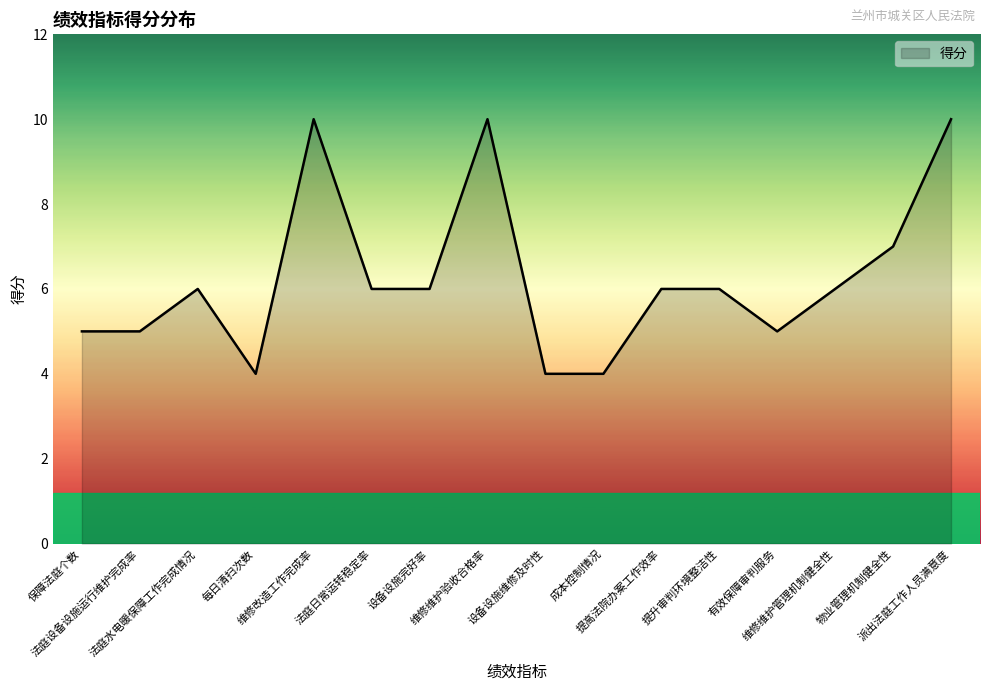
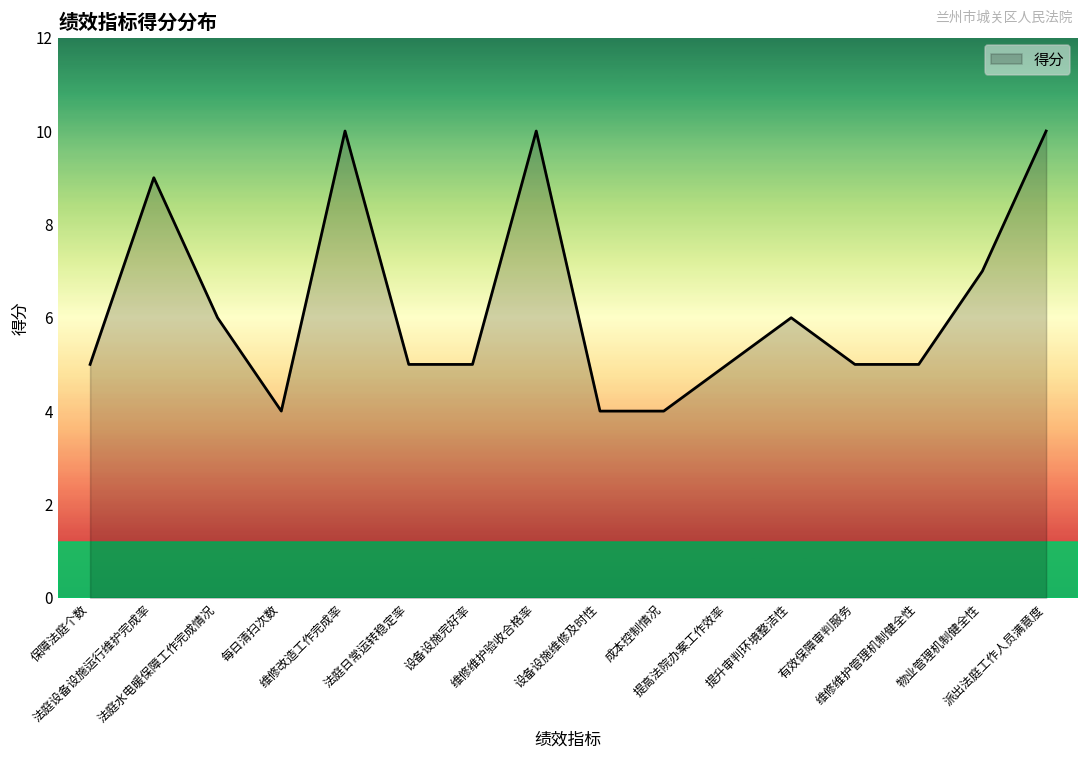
  {
    "保障法庭个数": 5,
-   "法庭设备设施运行维护完成率": 5,
+   "法庭设备设施运行维护完成率": 9,
    "法庭水电暖保障工作完成情况": 6,
    "每日清扫次数": 4,
    "维修改造工作完成率": 10,
-   "法庭日常运转稳定率": 6,
-   "设备设施完好率": 6,
+   "法庭日常运转稳定率": 5,
+   "设备设施完好率": 5,
    "维修维护验收合格率": 10,
    "设备设施维修及时性": 4,
    "成本控制情况": 4,
-   "提高法院办案工作效率": 6,
+   "提高法院办案工作效率": 5,
    "提升审判环境整洁性": 6,
    "有效保障审判服务": 5,
-   "维修维护管理机制健全性": 6,
+   "维修维护管理机制健全性": 5,
    "物业管理机制健全性": 7,
    "派出法庭工作人员满意度": 10
  }
